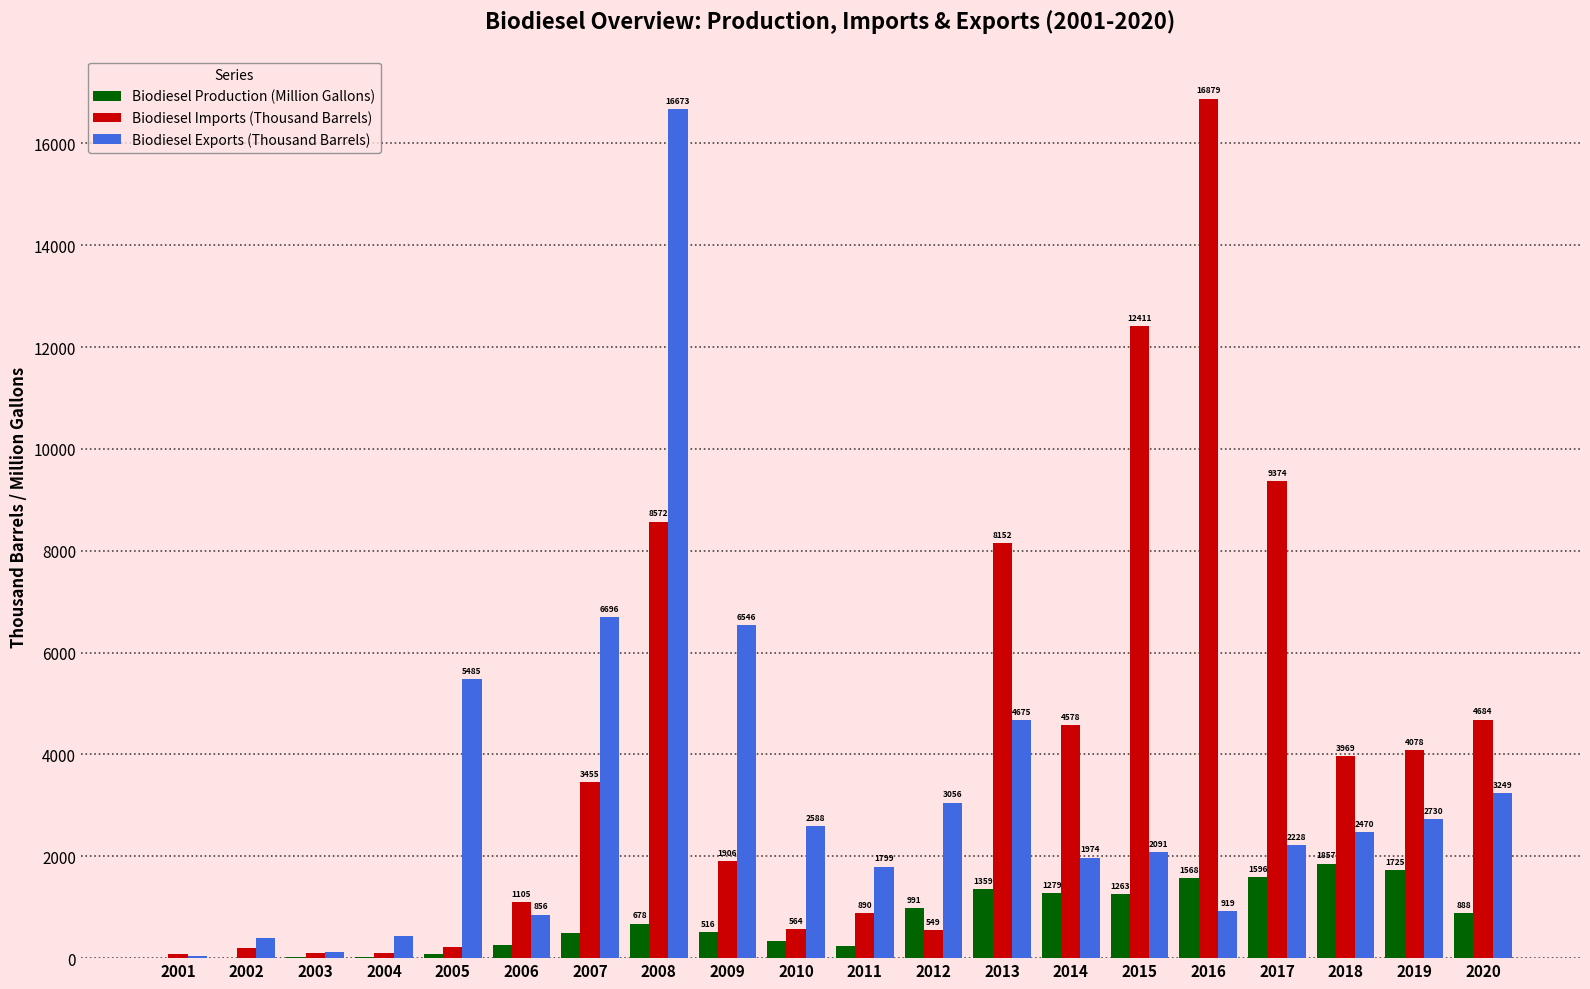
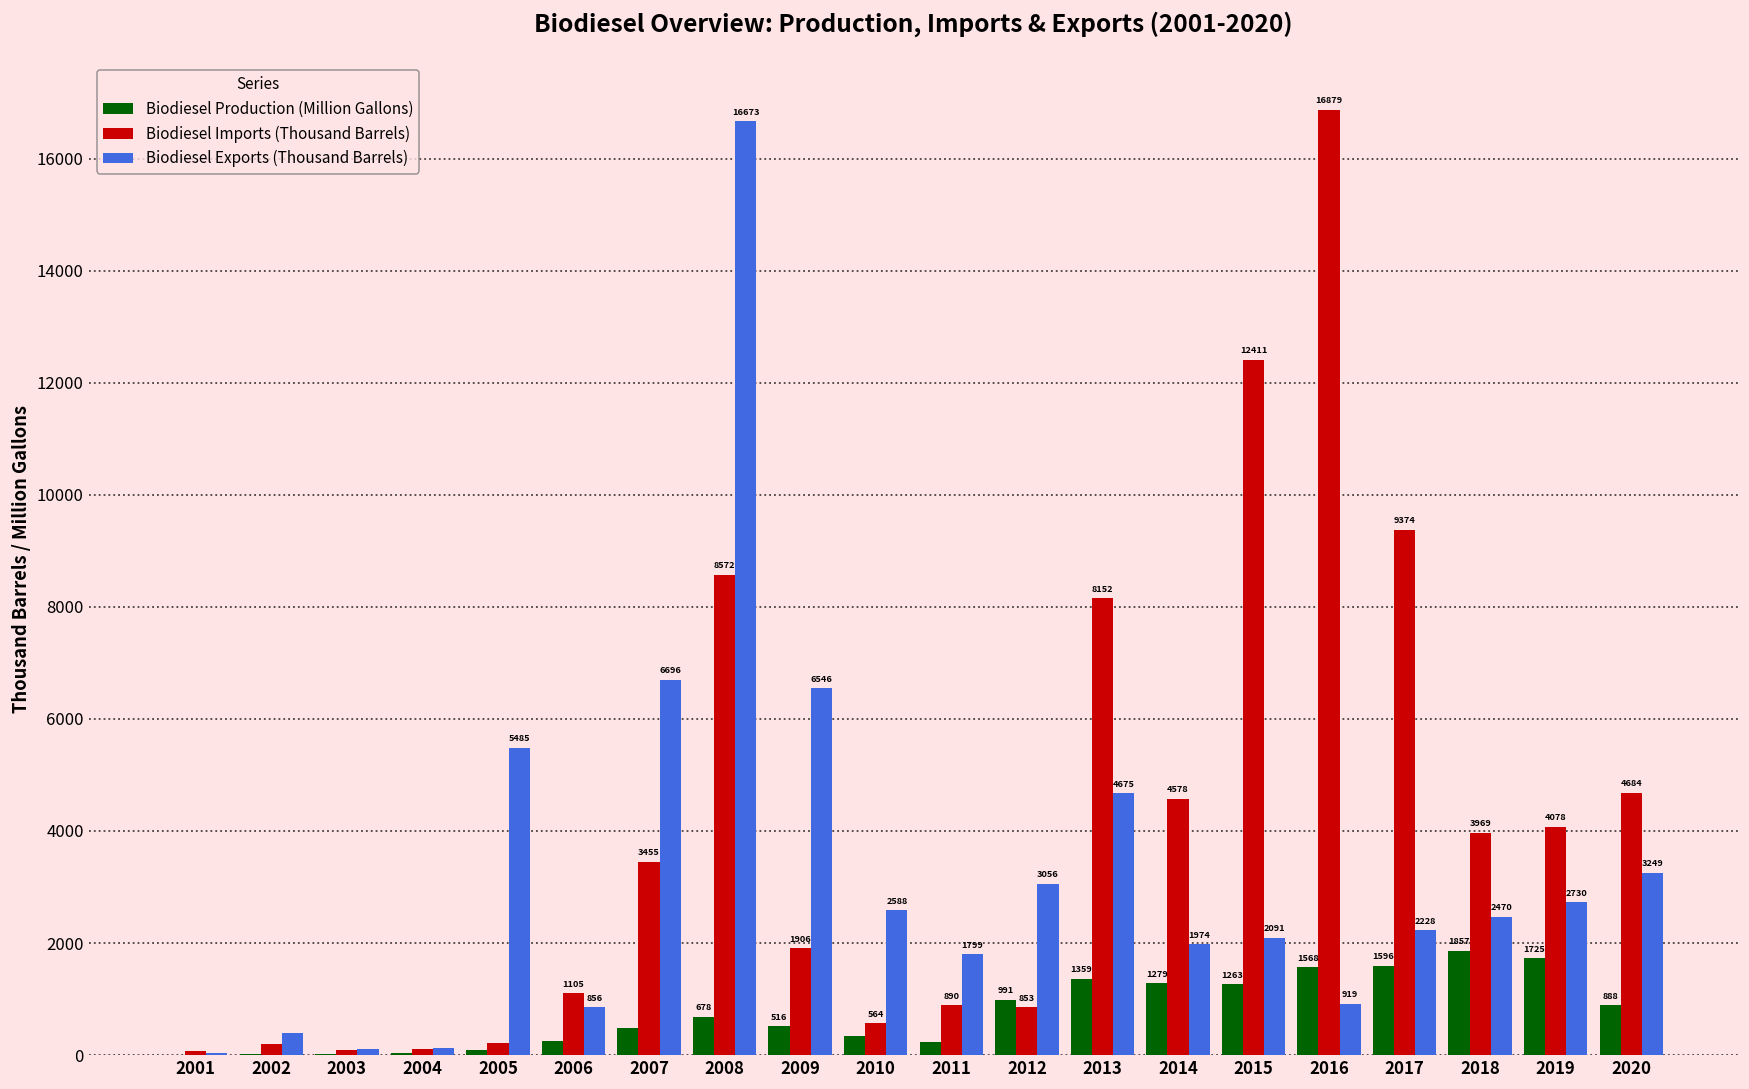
  {
    "Biodiesel Production (Million Gallons)": {
      "2008": 678,
      "2009": 516,
      "2012": 991,
      "2013": 1359,
      "2014": 1279,
      "2015": 1263,
      "2016": 1568,
      "2017": 1596,
      "2018": 1857,
      "2019": 1725,
      "2020": 888
    },
    "Biodiesel Imports (Thousand Barrels)": {
      "2006": 1105,
      "2007": 3455,
      "2008": 8572,
      "2009": 1906,
      "2010": 564,
      "2011": 890,
-     "2012": 549,
+     "2012": 853,
      "2013": 8152,
      "2014": 4578,
      "2015": 12411,
      "2016": 16879,
      "2017": 9374,
      "2018": 3969,
      "2019": 4078,
      "2020": 4684
    },
    "Biodiesel Exports (Thousand Barrels)": {
      "2002": 400,
      "2003": 100,
-     "2004": 400
+     "2004": 100
    }
  }
